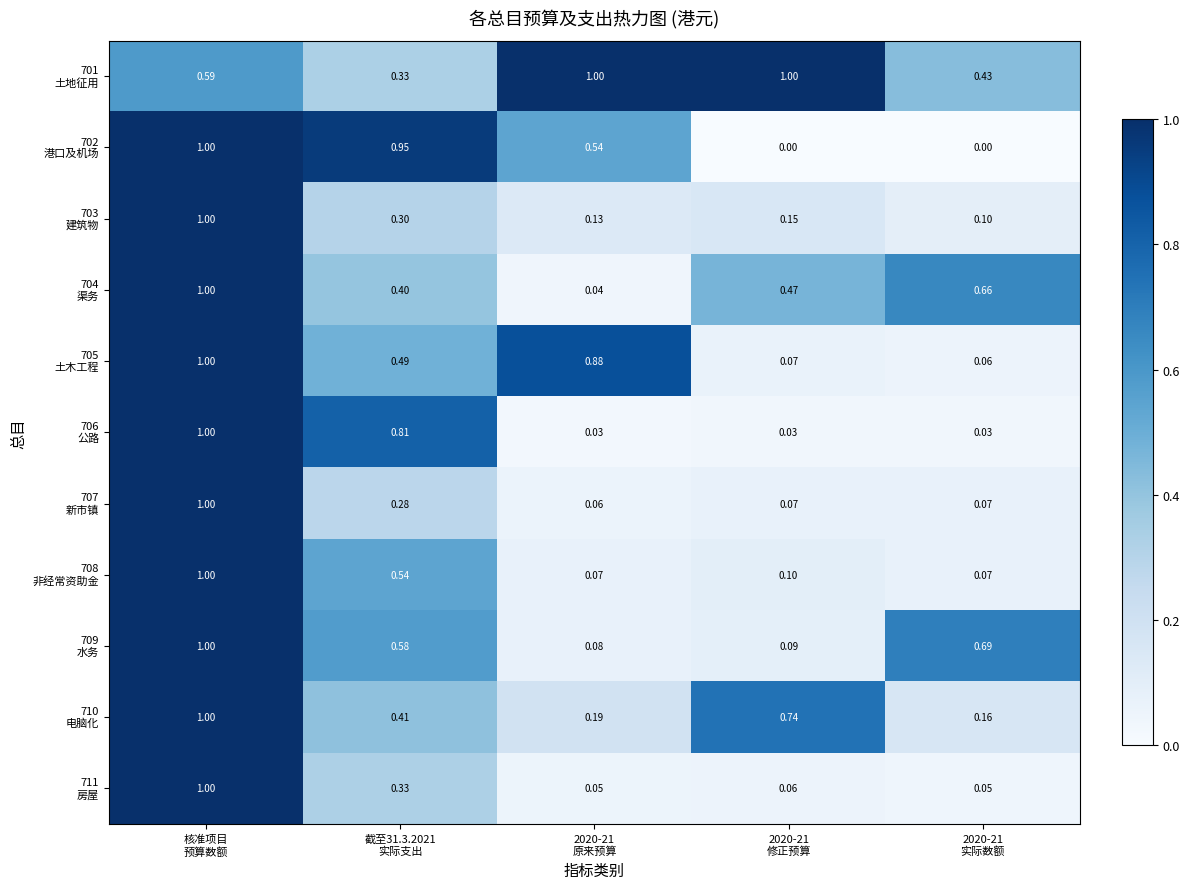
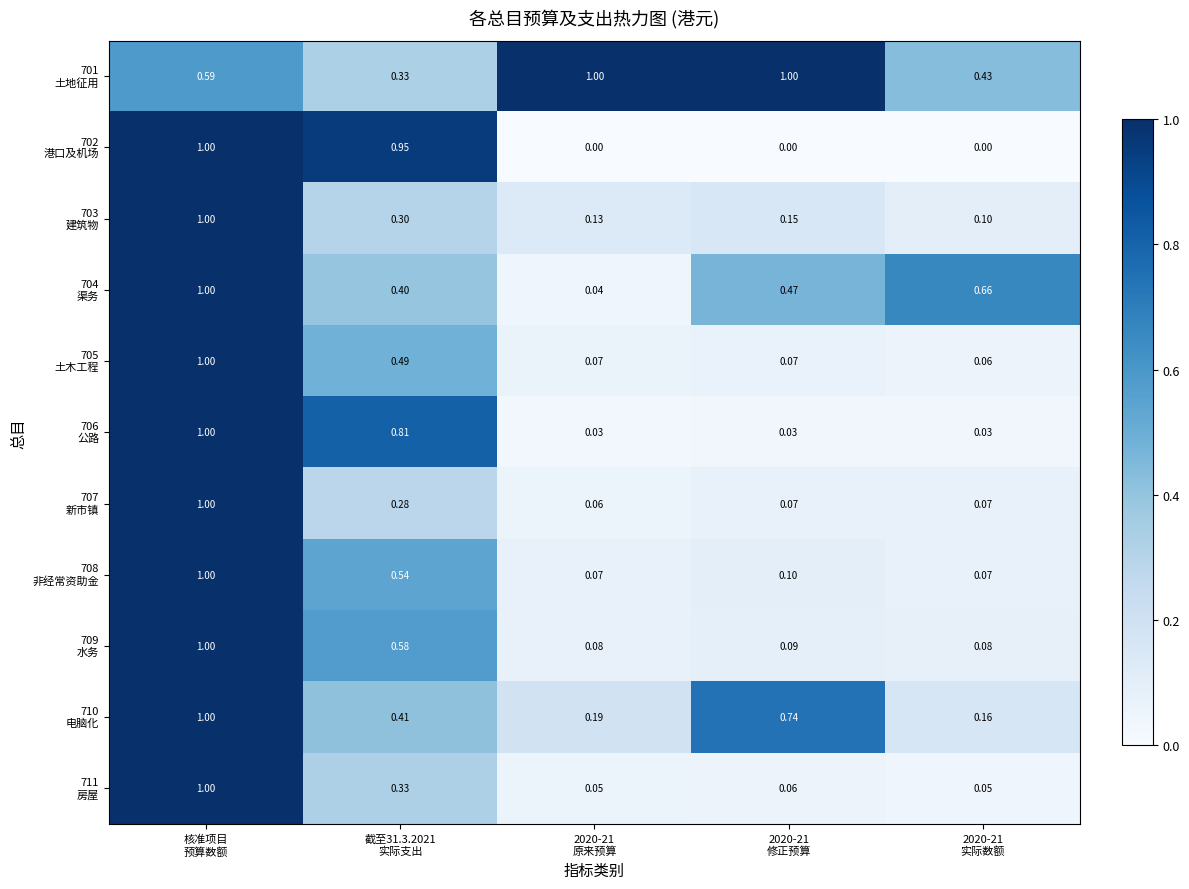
  {
    "701 土地征用": {
      "核准项目 预算数额": 0.59,
      "截至31.3.2021 实际支出": 0.33,
      "2020-21 原来预算": 1.00,
      "2020-21 修正预算": 1.00,
      "2020-21 实际数额": 0.43
    },
    "702 港口及机场": {
      "核准项目 预算数额": 1.00,
      "截至31.3.2021 实际支出": 0.95,
-     "2020-21 原来预算": 0.54,
+     "2020-21 原来预算": 0.00,
      "2020-21 修正预算": 0.00,
      "2020-21 实际数额": 0.00
    },
    "703 建筑物": {
      "核准项目 预算数额": 1.00,
      "截至31.3.2021 实际支出": 0.30,
      "2020-21 原来预算": 0.13,
      "2020-21 修正预算": 0.15,
      "2020-21 实际数额": 0.10
    },
    "704 渠务": {
      "核准项目 预算数额": 1.00,
      "截至31.3.2021 实际支出": 0.40,
      "2020-21 原来预算": 0.04,
      "2020-21 修正预算": 0.47,
      "2020-21 实际数额": 0.66
    },
    "705 土木工程": {
      "核准项目 预算数额": 1.00,
      "截至31.3.2021 实际支出": 0.49,
-     "2020-21 原来预算": 0.88,
+     "2020-21 原来预算": 0.07,
      "2020-21 修正预算": 0.07,
      "2020-21 实际数额": 0.06
    },
    "706 公路": {
      "核准项目 预算数额": 1.00,
      "截至31.3.2021 实际支出": 0.81,
      "2020-21 原来预算": 0.03,
      "2020-21 修正预算": 0.03,
      "2020-21 实际数额": 0.03
    },
    "707 新市镇": {
      "核准项目 预算数额": 1.00,
      "截至31.3.2021 实际支出": 0.28,
      "2020-21 原来预算": 0.06,
      "2020-21 修正预算": 0.07,
      "2020-21 实际数额": 0.07
    },
    "708 非经常资助金": {
      "核准项目 预算数额": 1.00,
      "截至31.3.2021 实际支出": 0.54,
      "2020-21 原来预算": 0.07,
      "2020-21 修正预算": 0.10,
      "2020-21 实际数额": 0.07
    },
    "709 水务": {
      "核准项目 预算数额": 1.00,
      "截至31.3.2021 实际支出": 0.58,
      "2020-21 原来预算": 0.08,
      "2020-21 修正预算": 0.09,
-     "2020-21 实际数额": 0.69
+     "2020-21 实际数额": 0.08
    },
    "710 电脑化": {
      "核准项目 预算数额": 1.00,
      "截至31.3.2021 实际支出": 0.41,
      "2020-21 原来预算": 0.19,
      "2020-21 修正预算": 0.74,
      "2020-21 实际数额": 0.16
    },
    "711 房屋": {
      "核准项目 预算数额": 1.00,
      "截至31.3.2021 实际支出": 0.33,
      "2020-21 原来预算": 0.05,
      "2020-21 修正预算": 0.06,
      "2020-21 实际数额": 0.05
    }
  }
